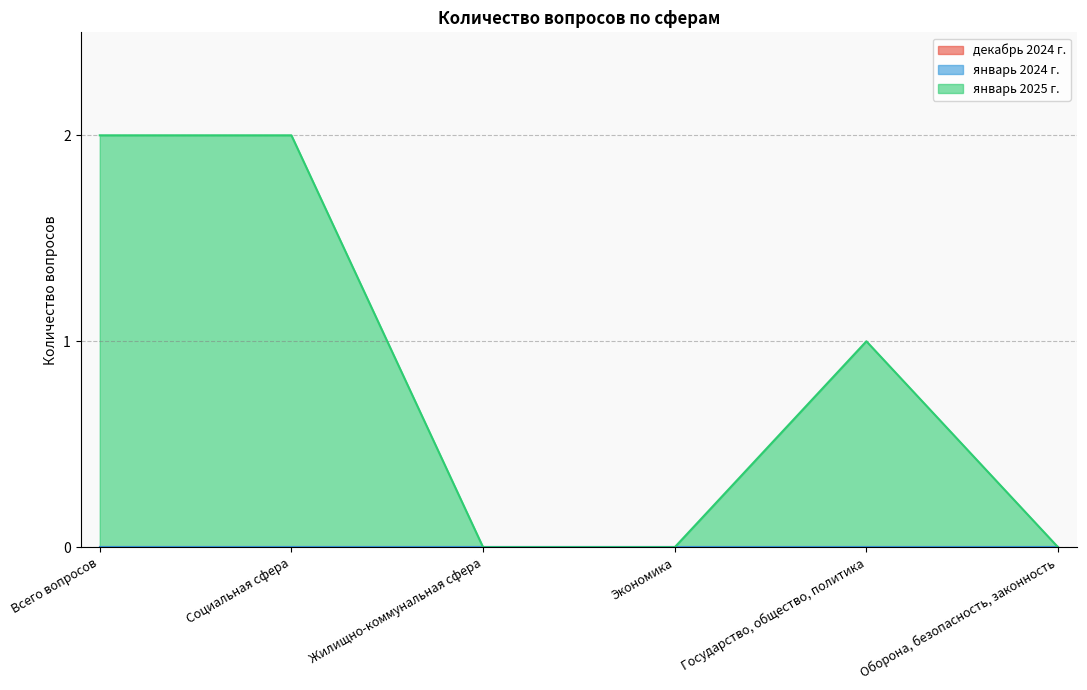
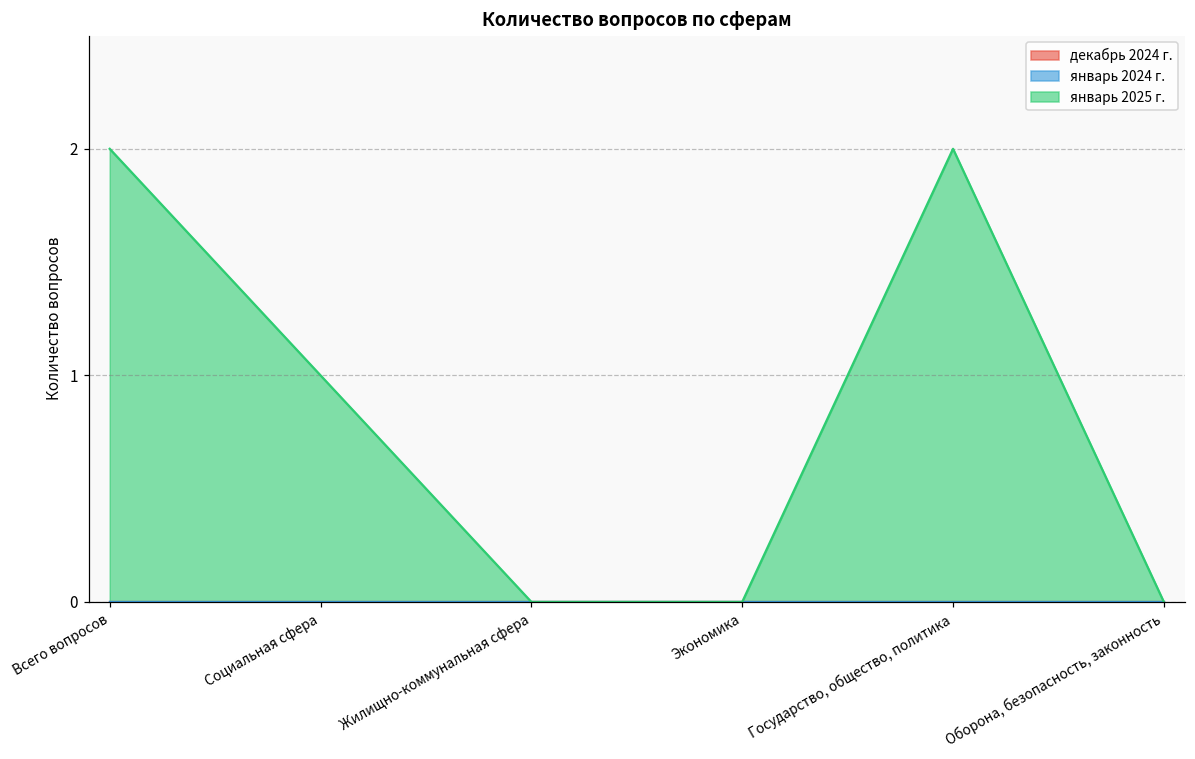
  {
    "январь 2024 г.": {
      "Всего вопросов": 0,
      "Социальная сфера": 0,
      "Государство, общество, политика": 0
    },
    "январь 2025 г.": {
      "Всего вопросов": 2,
-     "Социальная сфера": 2,
-     "Государство, общество, политика": 1
+     "Социальная сфера": 1,
+     "Государство, общество, политика": 2
    }
  }
